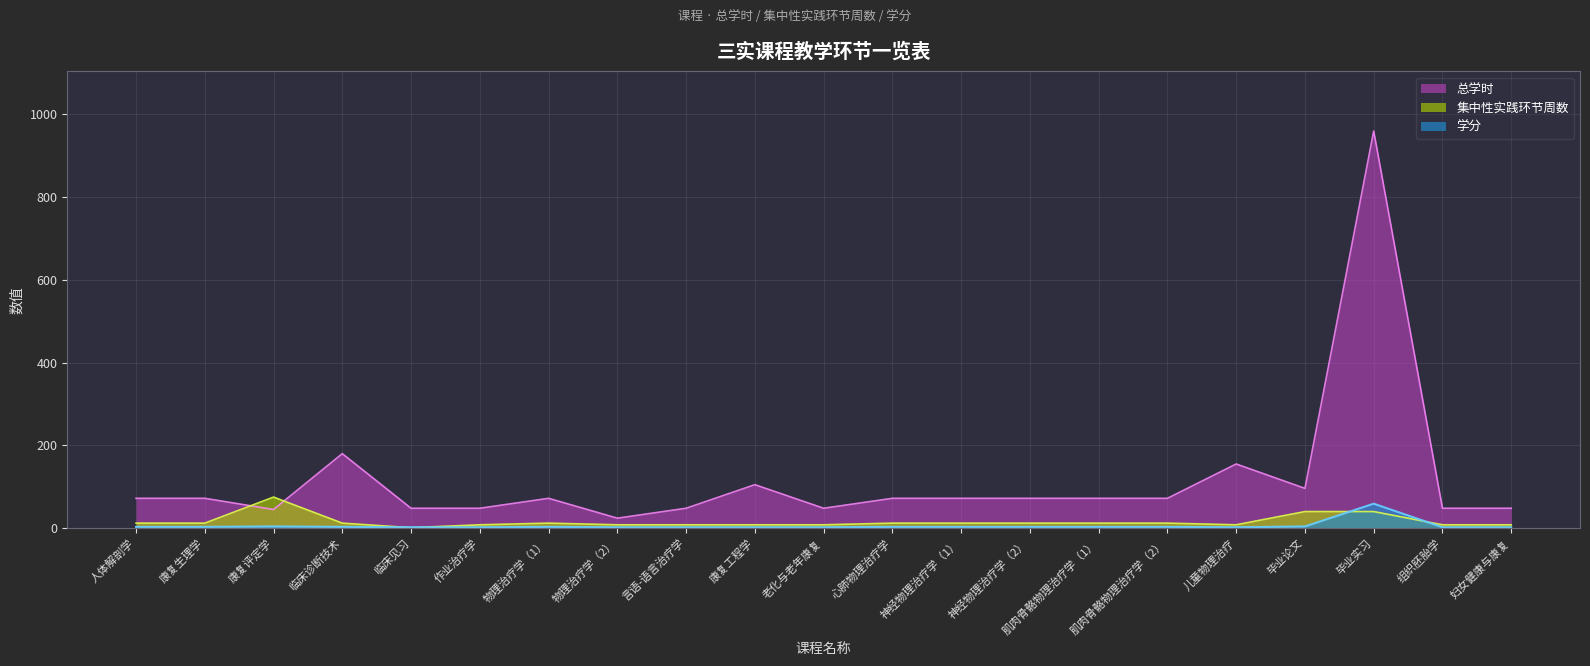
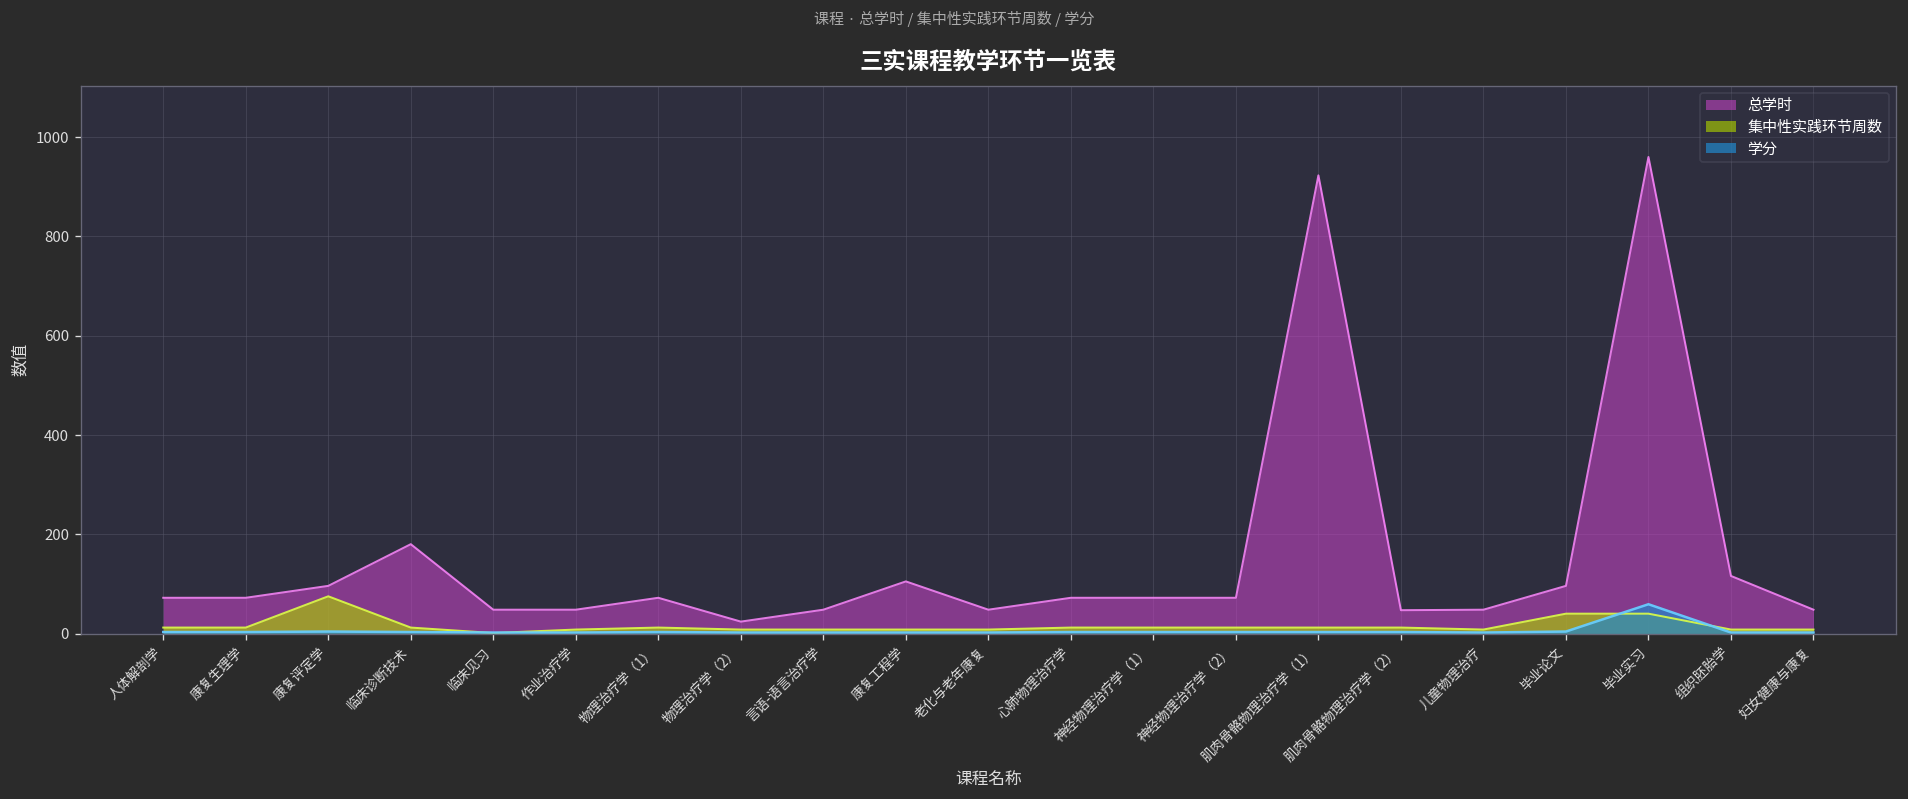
  {
    "总学时": {
      "人体解剖学": 70,
      "康复生理学": 70,
-     "康复评定学": 50,
+     "康复评定学": 100,
      "临床诊断技术": 180,
      "临床见习": 50,
      "作业治疗学": 50,
      "物理治疗学（1）": 70,
      "物理治疗学（2）": 20,
      "言语-语言治疗学": 50,
      "康复工程学": 110,
      "老化与老年康复": 50,
      "心肺物理治疗学": 70,
      "神经物理治疗学（1）": 70,
      "神经物理治疗学（2）": 70,
-     "肌肉骨骼物理治疗学（1）": 70,
-     "肌肉骨骼物理治疗学（2）": 70,
-     "儿童物理治疗": 160,
+     "肌肉骨骼物理治疗学（1）": 920,
+     "肌肉骨骼物理治疗学（2）": 50,
+     "儿童物理治疗": 50,
      "毕业论文": 100,
      "毕业实习": 960,
-     "组织胚胎学": 50,
+     "组织胚胎学": 120,
      "妇女健康与康复": 50
    },
    "集中性实践环节周数": {
      "人体解剖学": 10,
      "康复生理学": 10,
      "康复评定学": 80,
      "临床诊断技术": 10,
      "物理治疗学（1）": 10,
      "心肺物理治疗学": 10,
      "神经物理治疗学（1）": 10,
      "神经物理治疗学（2）": 10,
      "肌肉骨骼物理治疗学（1）": 10,
      "肌肉骨骼物理治疗学（2）": 10,
      "毕业论文": 40,
      "毕业实习": 40
    },
    "学分": {
      "人体解剖学": 0,
      "康复生理学": 0,
      "康复评定学": 0,
      "临床诊断技术": 0,
      "物理治疗学（1）": 0,
      "心肺物理治疗学": 0,
      "神经物理治疗学（1）": 0,
      "神经物理治疗学（2）": 0,
      "肌肉骨骼物理治疗学（1）": 0,
      "肌肉骨骼物理治疗学（2）": 0,
      "毕业论文": 0,
      "毕业实习": 60
    }
  }
